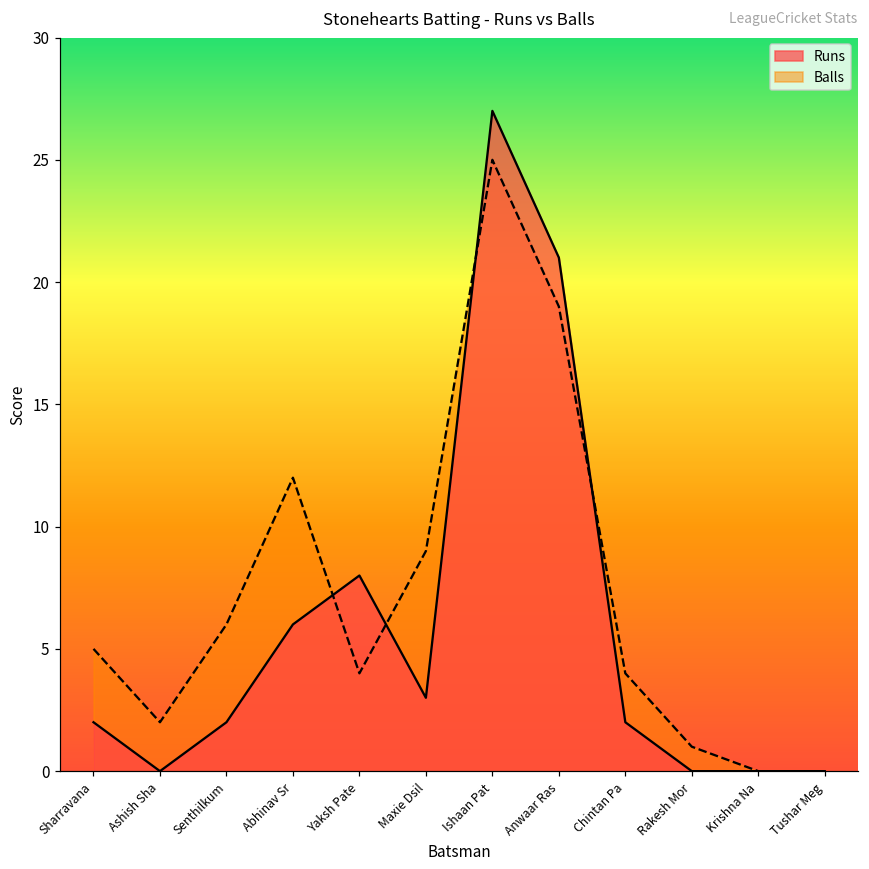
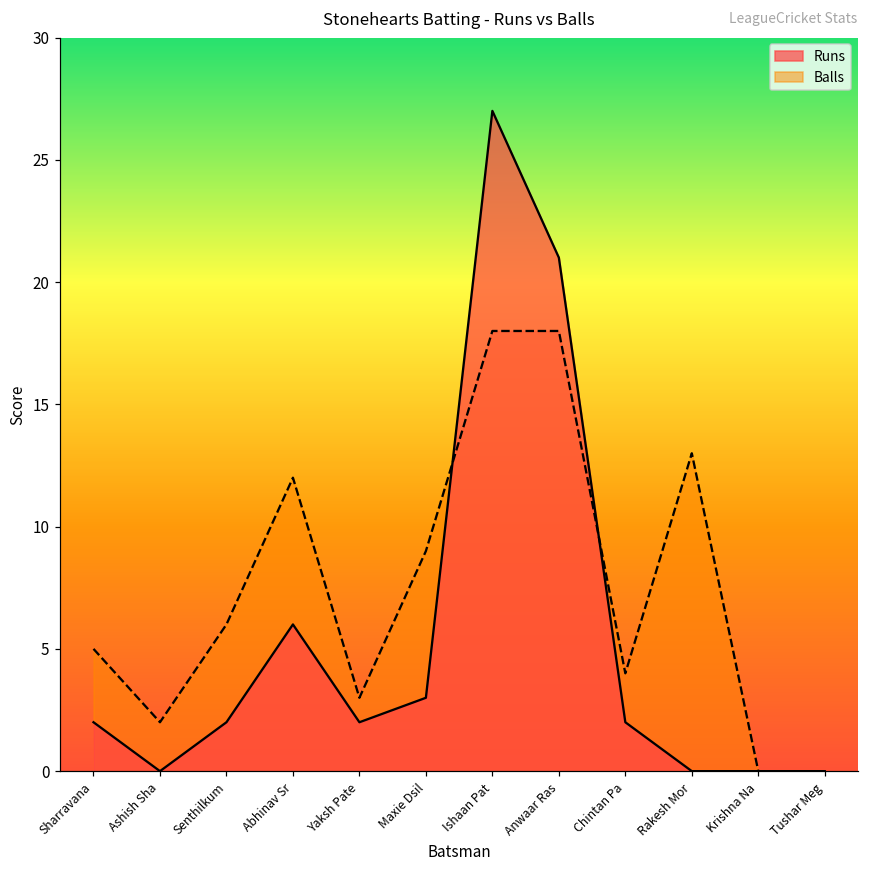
  {
    "Runs": {
      "Sharravana": 2,
      "Ashish Sha": 0,
      "Senthilkum": 2,
      "Abhinav Sr": 6,
-     "Yaksh Pate": 8,
+     "Yaksh Pate": 2,
      "Maxie Dsil": 3,
      "Ishaan Pat": 27,
      "Anwaar Ras": 21,
      "Chintan Pa": 2,
      "Rakesh Mor": 0
    },
    "Balls": {
      "Sharravana": 5,
      "Ashish Sha": 2,
      "Senthilkum": 6,
      "Abhinav Sr": 12,
-     "Yaksh Pate": 4,
+     "Yaksh Pate": 3,
      "Maxie Dsil": 9,
-     "Ishaan Pat": 25,
-     "Anwaar Ras": 19,
+     "Ishaan Pat": 18,
+     "Anwaar Ras": 18,
      "Chintan Pa": 4,
-     "Rakesh Mor": 1
+     "Rakesh Mor": 13
    }
  }
